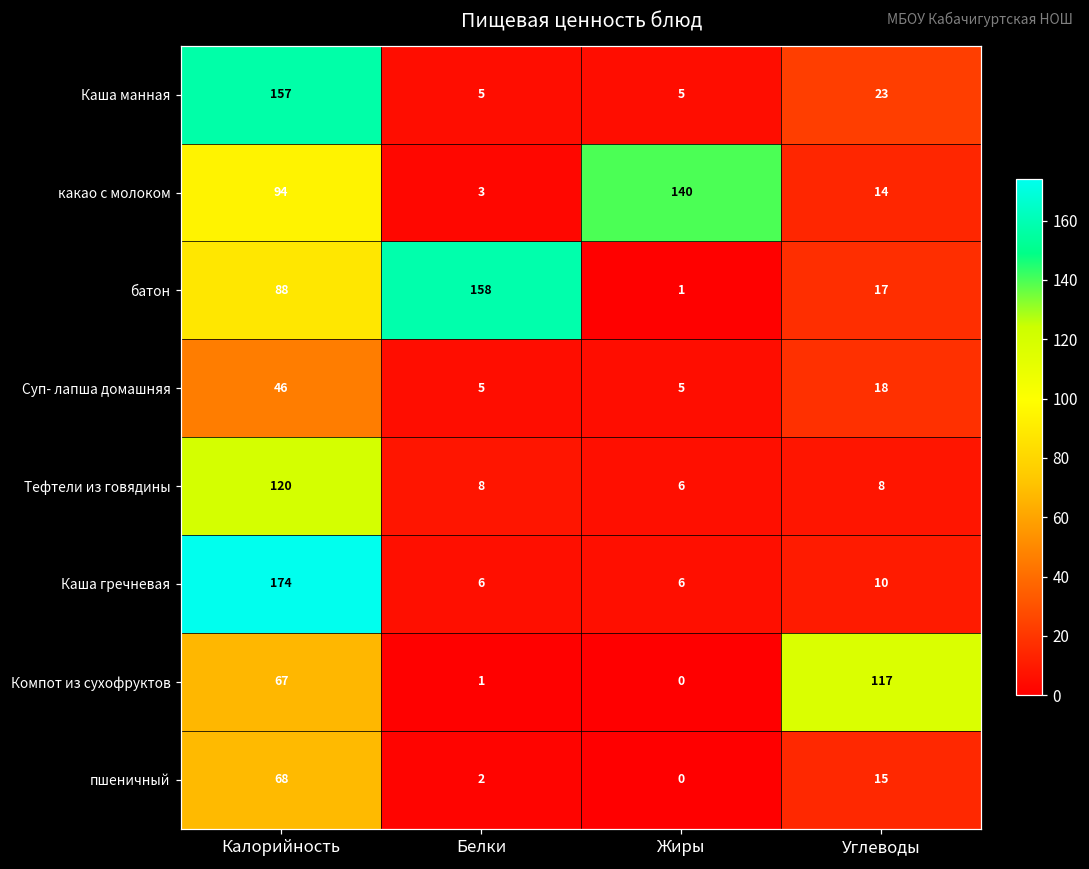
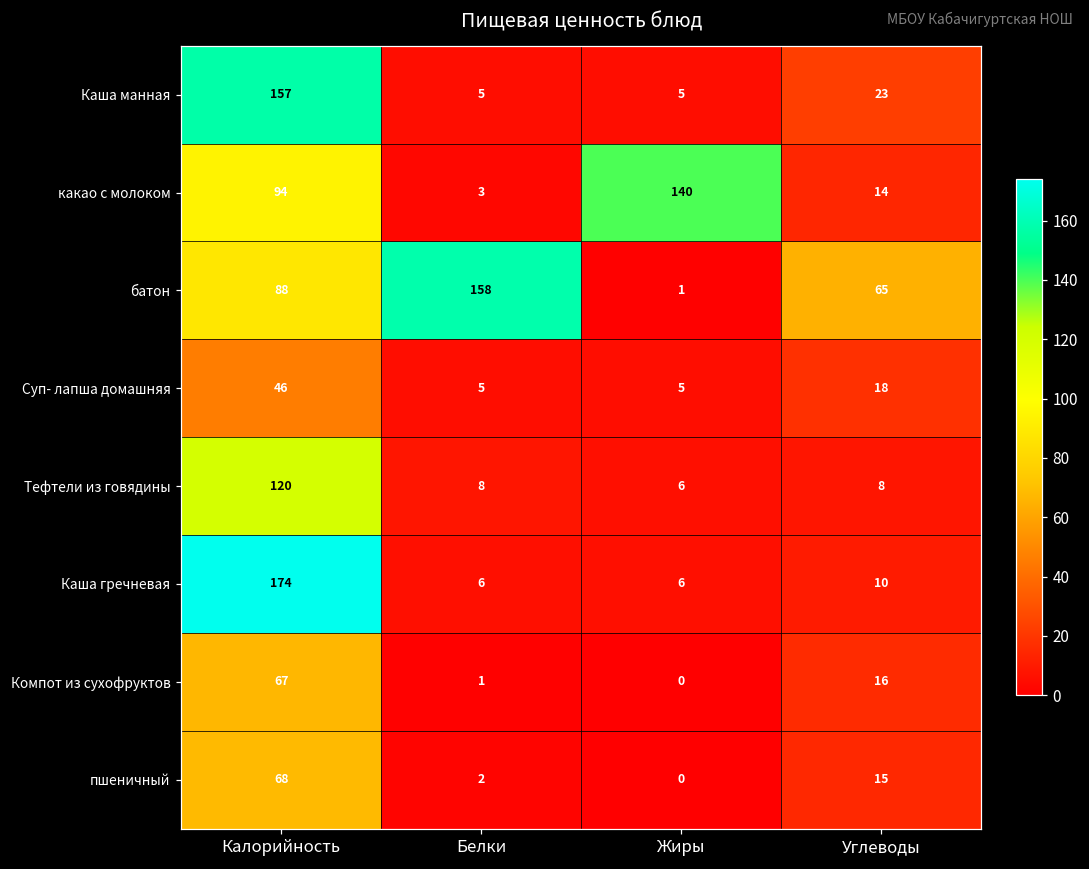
  {
    "Каша манная": {
      "Калорийность": 157,
      "Белки": 5,
      "Жиры": 5,
      "Углеводы": 23
    },
    "какао с молоком": {
      "Калорийность": 94,
      "Белки": 3,
      "Жиры": 140,
      "Углеводы": 14
    },
    "батон": {
      "Калорийность": 88,
      "Белки": 158,
      "Жиры": 1,
-     "Углеводы": 17
+     "Углеводы": 65
    },
    "Суп- лапша домашняя": {
      "Калорийность": 46,
      "Белки": 5,
      "Жиры": 5,
      "Углеводы": 18
    },
    "Тефтели из говядины": {
      "Калорийность": 120,
      "Белки": 8,
      "Жиры": 6,
      "Углеводы": 8
    },
    "Каша гречневая": {
      "Калорийность": 174,
      "Белки": 6,
      "Жиры": 6,
      "Углеводы": 10
    },
    "Компот из сухофруктов": {
      "Калорийность": 67,
      "Белки": 1,
      "Жиры": 0,
-     "Углеводы": 117
+     "Углеводы": 16
    },
    "пшеничный": {
      "Калорийность": 68,
      "Белки": 2,
      "Жиры": 0,
      "Углеводы": 15
    }
  }
